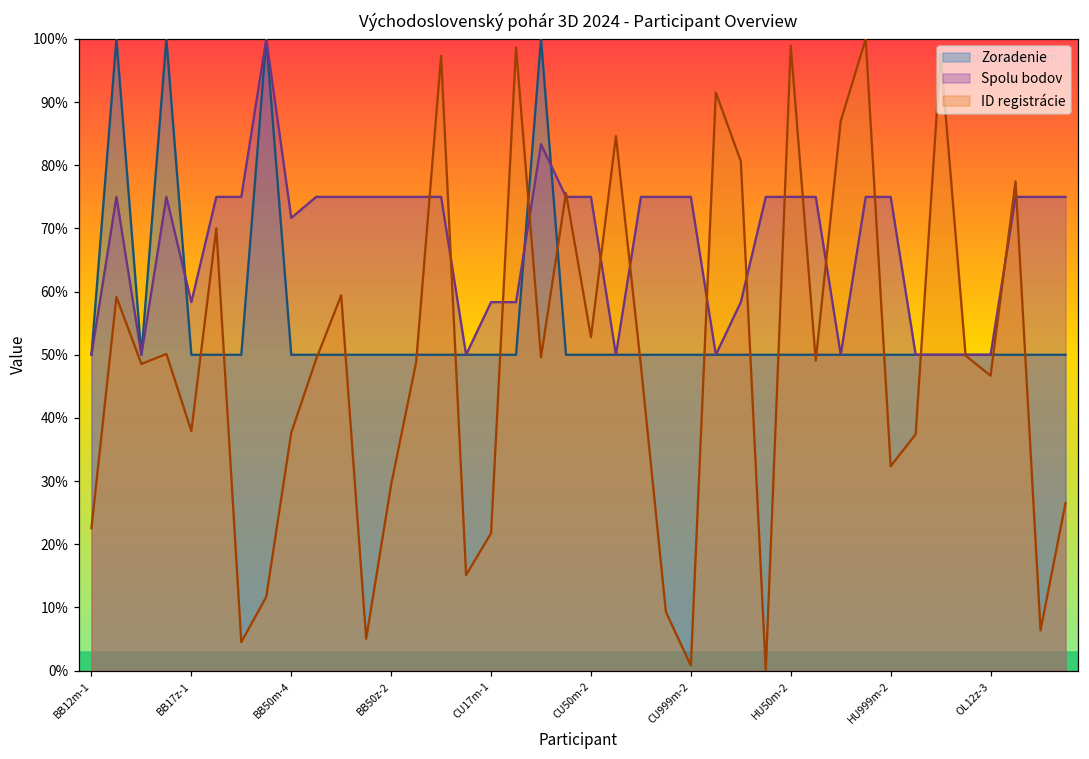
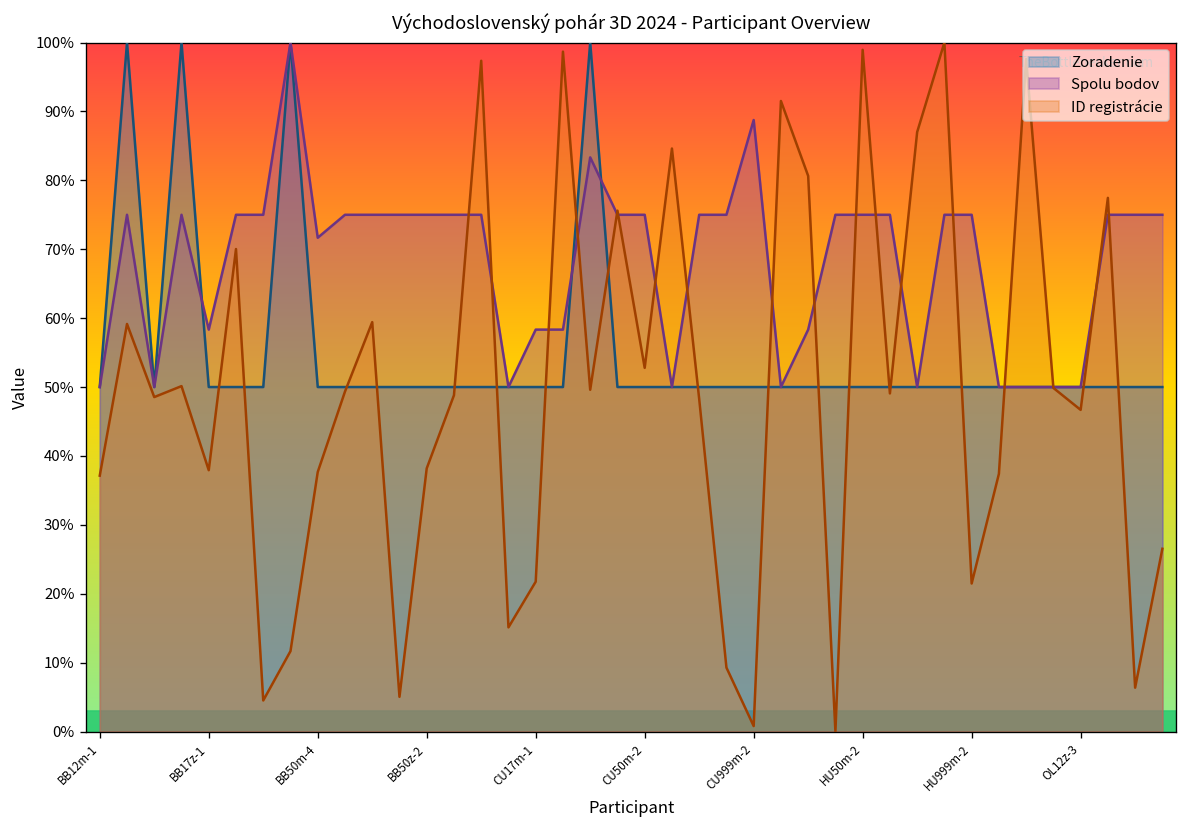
  {
    "Zoradenie": {
      "BB17z-1": "50%",
      "BB50m-4": "50%",
      "BB50z-2": "50%",
      "CU17m-1": "50%",
      "CU50m-2": "50%",
      "CU999m-2": "50%",
      "HU50m-2": "50%",
      "HU999m-2": "50%"
    },
    "Spolu bodov": {
      "BB17z-1": "58%",
      "BB50m-4": "72%",
      "BB50z-2": "75%",
      "CU17m-1": "58%",
      "CU50m-2": "75%",
-     "CU999m-2": "75%",
+     "CU999m-2": "89%",
      "HU50m-2": "75%",
      "HU999m-2": "75%"
    },
    "ID registrácie": {
-     "BB12m-1": "23%",
+     "BB12m-1": "37%",
      "BB17z-1": "38%",
      "BB50m-4": "38%",
-     "BB50z-2": "29%",
+     "BB50z-2": "38%",
      "CU17m-1": "22%",
      "CU50m-2": "53%",
      "HU50m-2": "99%",
-     "HU999m-2": "32%",
+     "HU999m-2": "21%",
      "OL12z-3": "47%"
    }
  }
